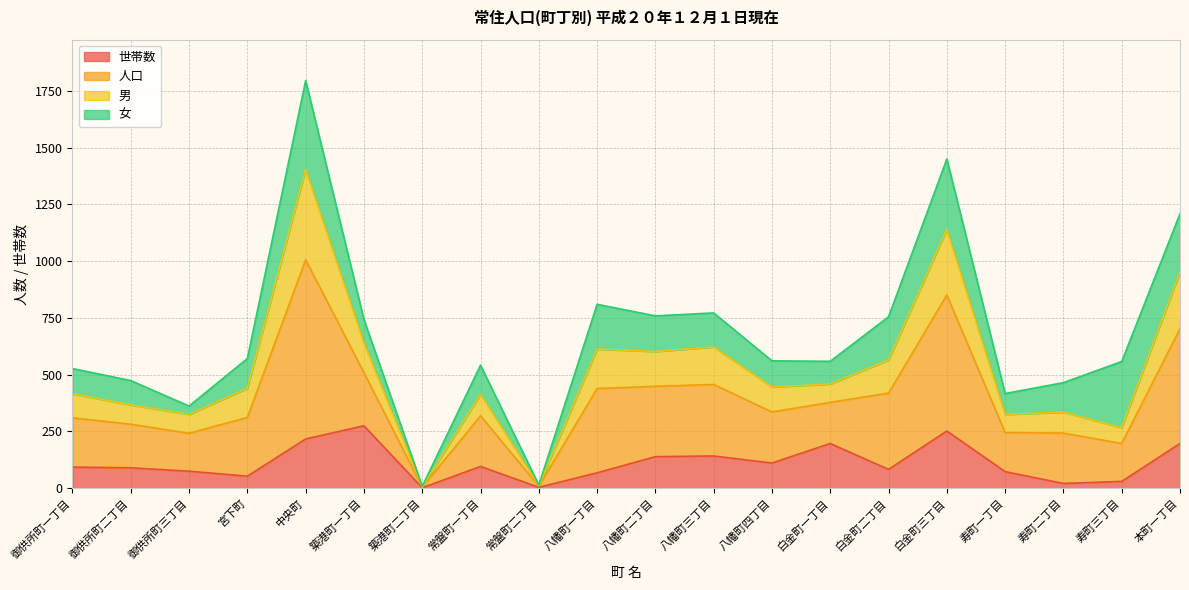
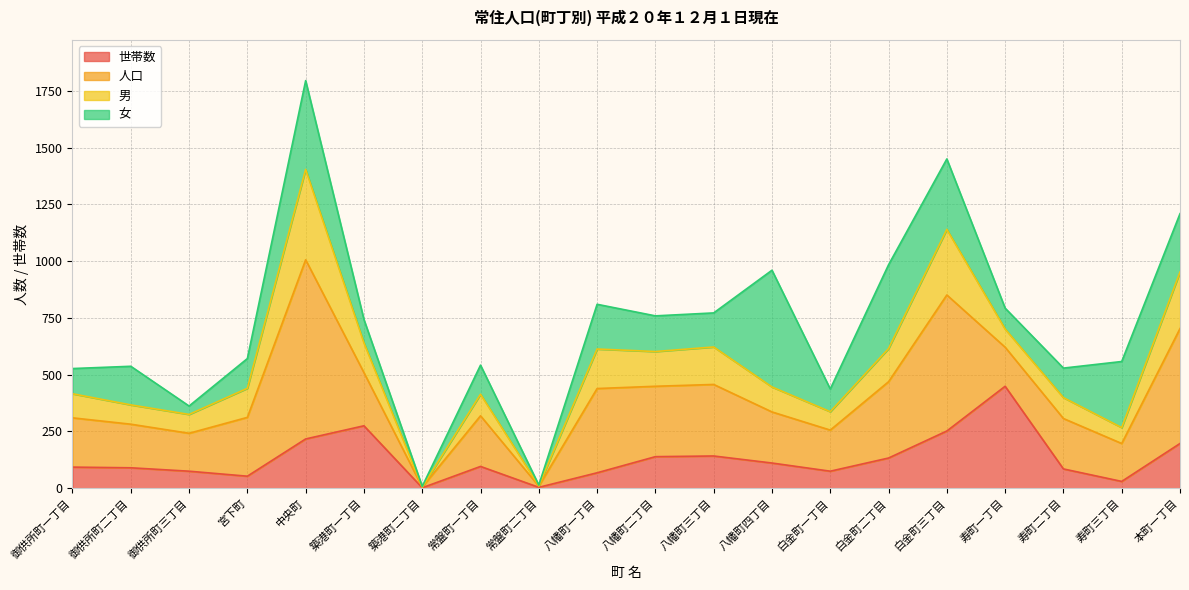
  {
    "世帯数": {
      "御供所町一丁目": 90,
      "御供所町二丁目": 90,
      "御供所町三丁目": 80,
      "宮下町": 50,
      "中央町": 220,
      "築港町一丁目": 280,
      "常盤町一丁目": 100,
      "八幡町一丁目": 70,
      "八幡町二丁目": 140,
      "八幡町三丁目": 140,
      "八幡町四丁目": 110,
-     "白金町一丁目": 200,
-     "白金町二丁目": 80,
+     "白金町一丁目": 80,
+     "白金町二丁目": 130,
      "白金町三丁目": 250,
-     "寿町一丁目": 70,
-     "寿町二丁目": 20,
+     "寿町一丁目": 450,
+     "寿町二丁目": 90,
      "寿町三丁目": 30,
      "本町一丁目": 200
    },
    "女": {
      "御供所町一丁目": 110,
-     "御供所町二丁目": 110,
+     "御供所町二丁目": 170,
      "御供所町三丁目": 40,
      "宮下町": 130,
      "中央町": 390,
      "築港町一丁目": 100,
      "常盤町一丁目": 130,
      "八幡町一丁目": 200,
      "八幡町二丁目": 160,
      "八幡町三丁目": 150,
-     "八幡町四丁目": 120,
+     "八幡町四丁目": 510,
      "白金町一丁目": 100,
-     "白金町二丁目": 190,
+     "白金町二丁目": 370,
      "白金町三丁目": 310,
      "寿町一丁目": 90,
      "寿町二丁目": 130,
      "寿町三丁目": 290,
      "本町一丁目": 260
    }
  }
